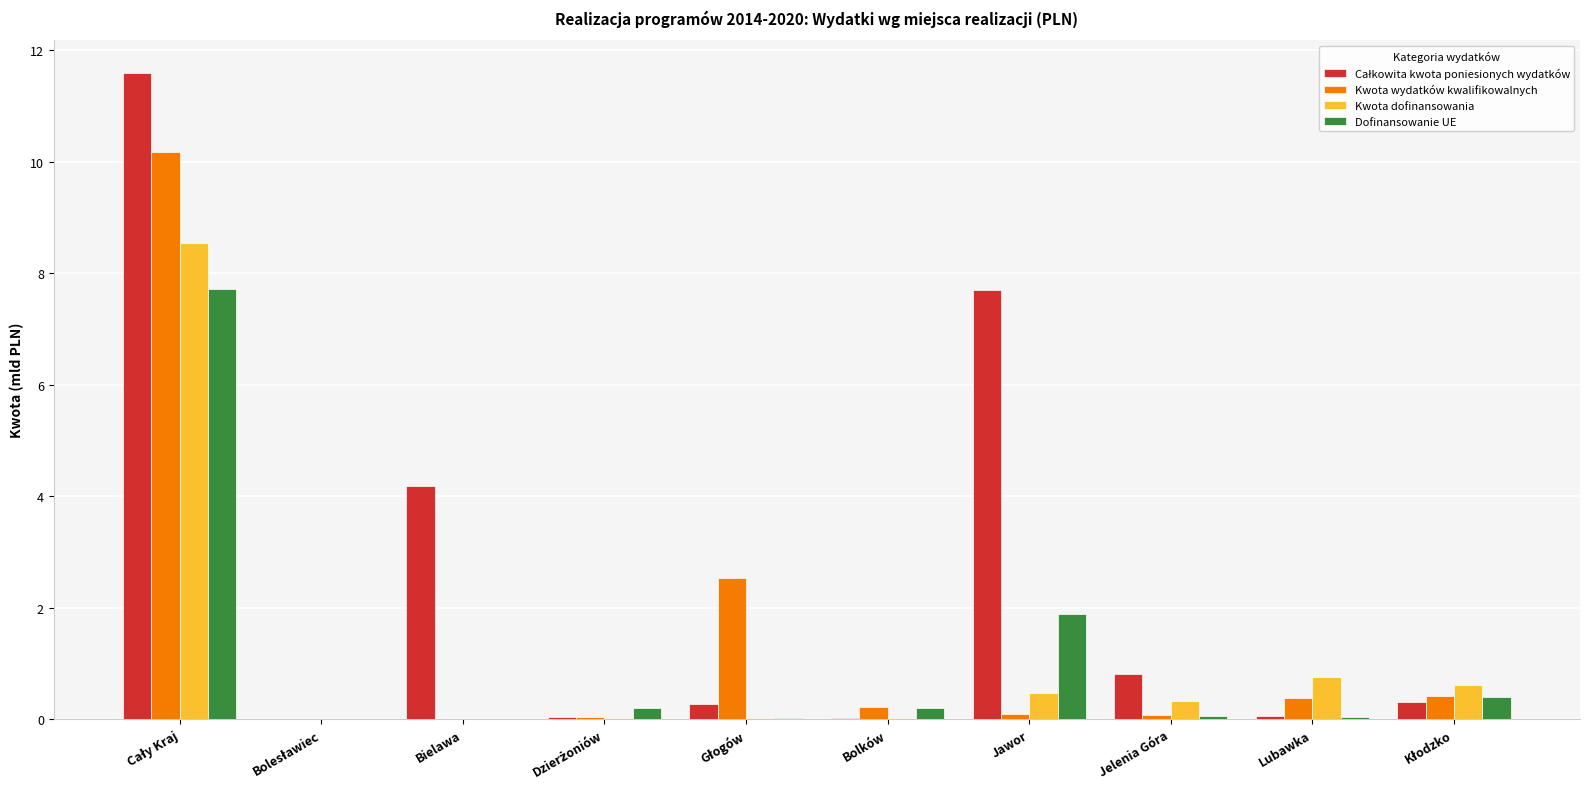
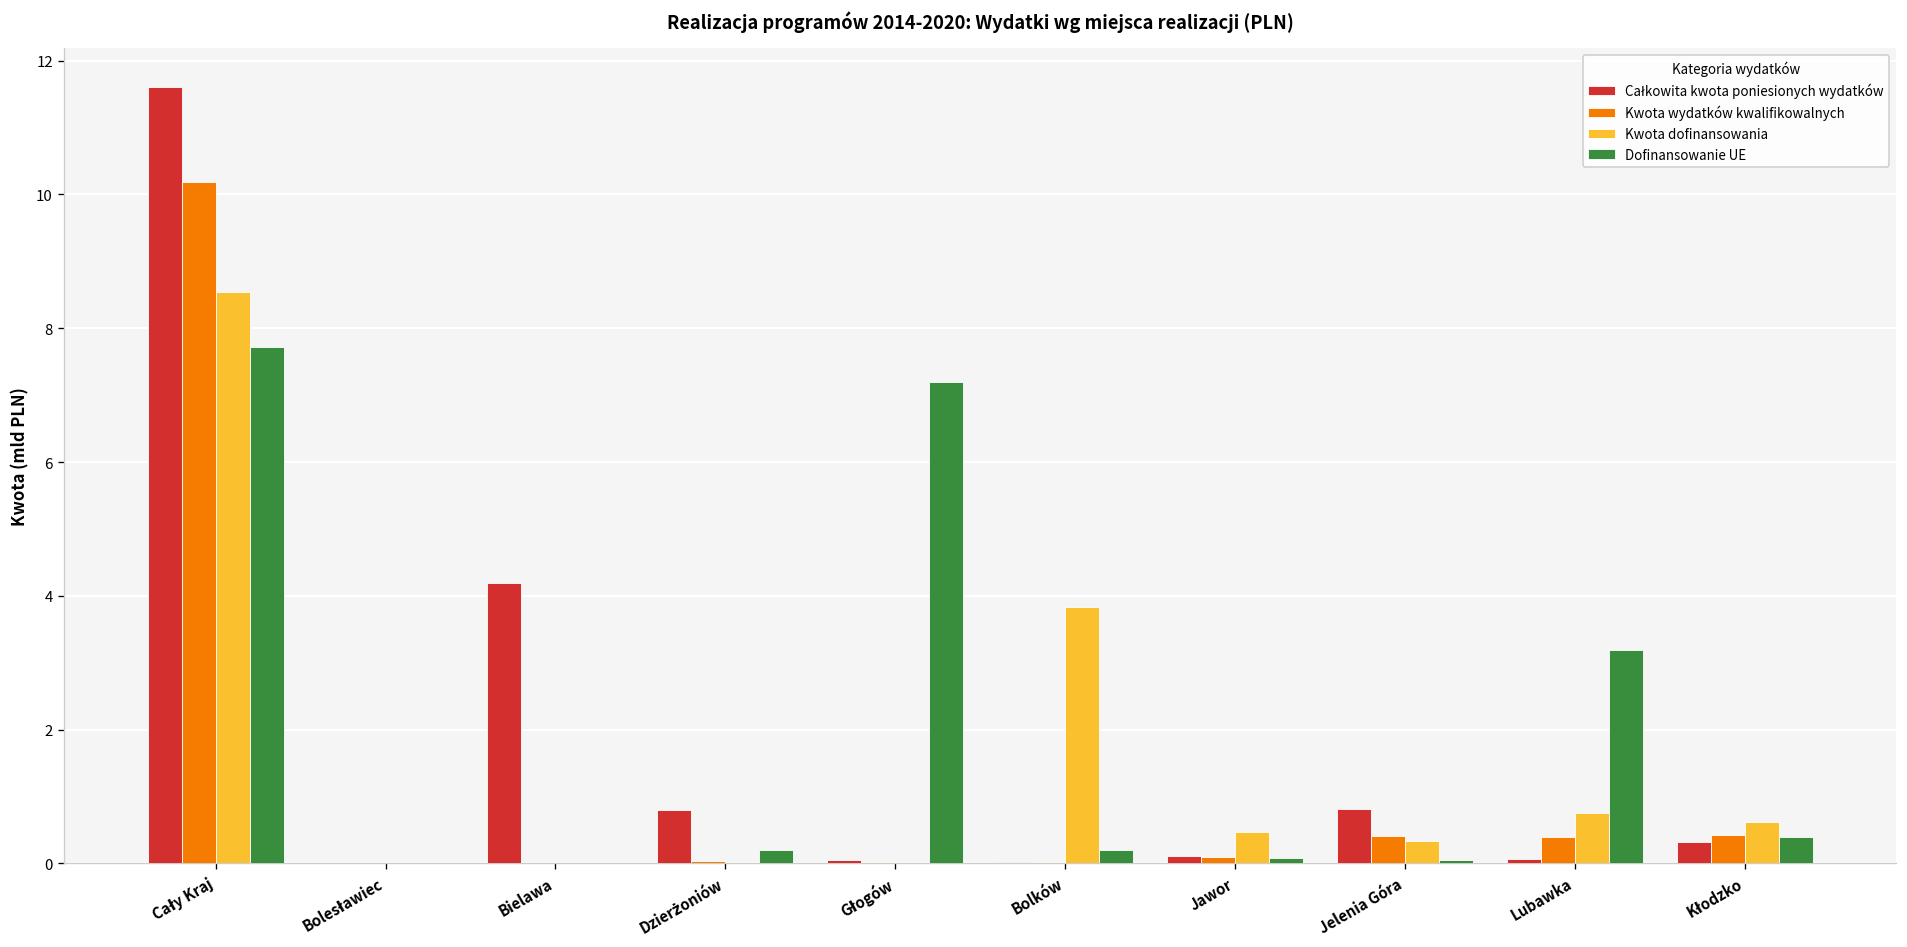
  {
    "Całkowita kwota poniesionych wydatków": {
      "Cały Kraj": 11.6,
      "Bielawa": 4.2,
-     "Dzierżoniów": 0.0,
-     "Głogów": 0.3,
-     "Jawor": 7.7,
+     "Dzierżoniów": 0.8,
+     "Głogów": 0.0,
+     "Jawor": 0.1,
      "Jelenia Góra": 0.8,
      "Lubawka": 0.1,
      "Kłodzko": 0.3
    },
    "Kwota wydatków kwalifikowalnych": {
      "Cały Kraj": 10.2,
-     "Głogów": 2.5,
-     "Bolków": 0.2,
+     "Głogów": 0.0,
+     "Bolków": 0.0,
      "Jawor": 0.1,
-     "Jelenia Góra": 0.1,
+     "Jelenia Góra": 0.4,
      "Lubawka": 0.4,
      "Kłodzko": 0.4
    },
    "Kwota dofinansowania": {
      "Cały Kraj": 8.5,
-     "Bolków": 0.0,
+     "Bolków": 3.8,
      "Jawor": 0.5,
      "Jelenia Góra": 0.3,
      "Lubawka": 0.8,
      "Kłodzko": 0.6
    },
    "Dofinansowanie UE": {
      "Cały Kraj": 7.7,
      "Dzierżoniów": 0.2,
-     "Głogów": 0.0,
+     "Głogów": 7.2,
      "Bolków": 0.2,
-     "Jawor": 1.9,
+     "Jawor": 0.1,
      "Jelenia Góra": 0.1,
-     "Lubawka": 0.0,
+     "Lubawka": 3.2,
      "Kłodzko": 0.4
    }
  }
